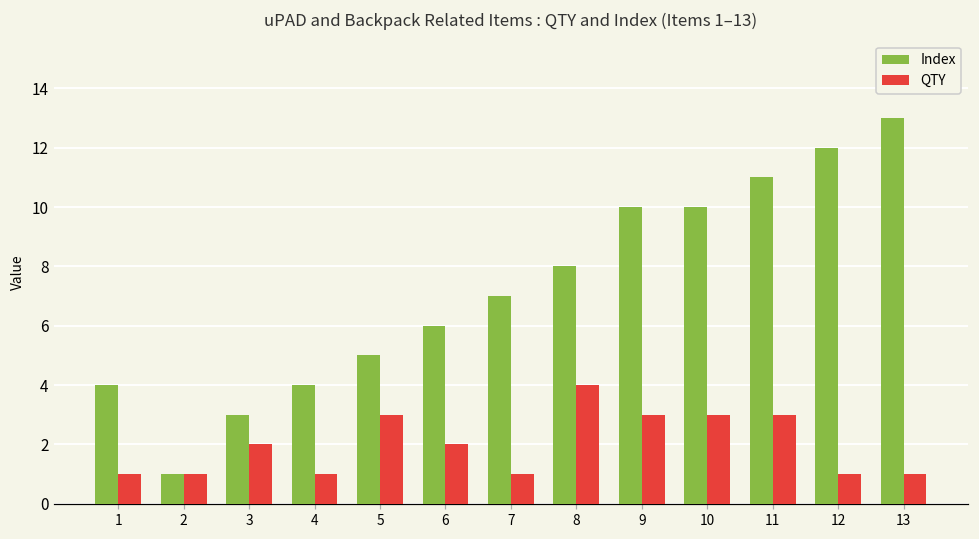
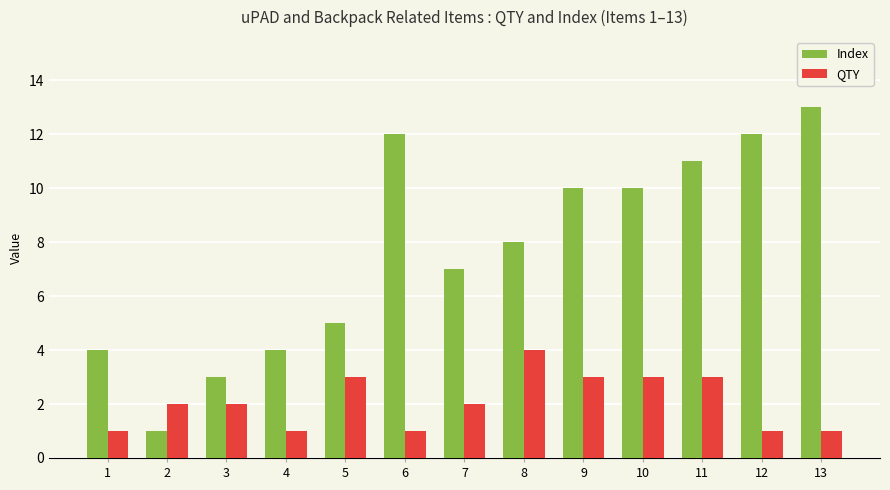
  {
    "Index": {
      "1": 4,
      "2": 1,
      "3": 3,
      "4": 4,
      "5": 5,
-     "6": 6,
+     "6": 12,
      "7": 7,
      "8": 8,
      "9": 10,
      "10": 10,
      "11": 11,
      "12": 12,
      "13": 13
    },
    "QTY": {
      "1": 1,
-     "2": 1,
+     "2": 2,
      "3": 2,
      "4": 1,
      "5": 3,
-     "6": 2,
-     "7": 1,
+     "6": 1,
+     "7": 2,
      "8": 4,
      "9": 3,
      "10": 3,
      "11": 3,
      "12": 1,
      "13": 1
    }
  }
